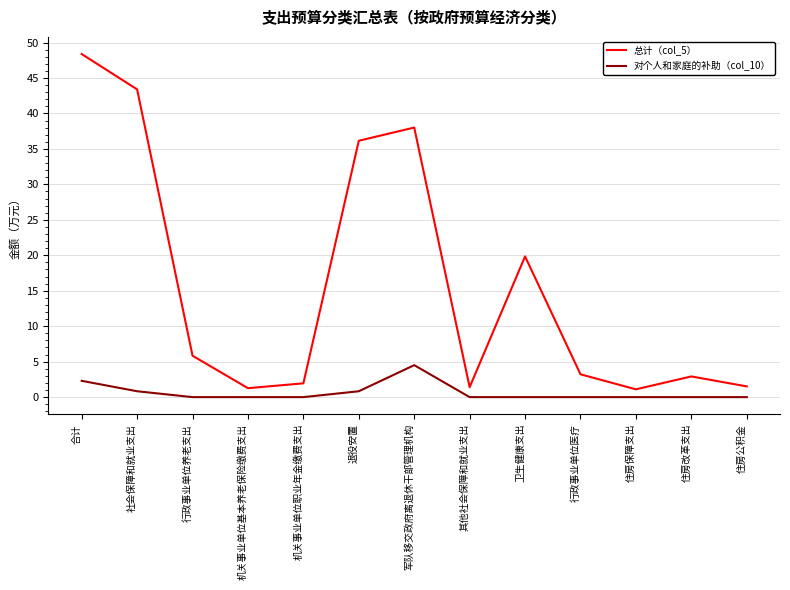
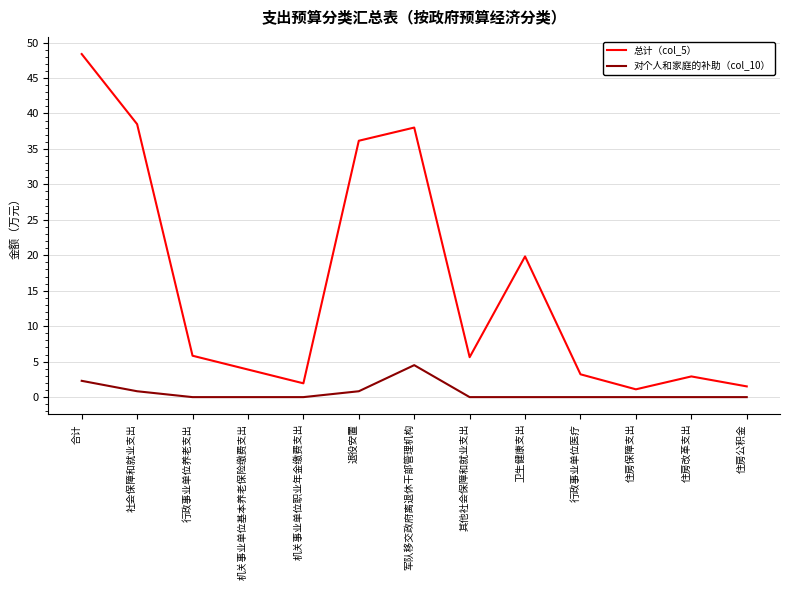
  {
    "总计（col_5）": {
      "合计": 48,
-     "社会保障和就业支出": 43,
+     "社会保障和就业支出": 38,
      "行政事业单位养老支出": 6,
-     "机关事业单位基本养老保险缴费支出": 1,
+     "机关事业单位基本养老保险缴费支出": 4,
      "机关事业单位职业年金缴费支出": 2,
      "退役安置": 36,
      "军队移交政府离退休干部管理机构": 38,
-     "其他社会保障和就业支出": 1,
+     "其他社会保障和就业支出": 6,
      "卫生健康支出": 20,
      "行政事业单位医疗": 3,
      "住房保障支出": 1,
      "住房改革支出": 3,
      "住房公积金": 2
    },
    "对个人和家庭的补助（col_10）": {
      "合计": 2,
      "社会保障和就业支出": 1,
      "行政事业单位养老支出": 0,
      "机关事业单位基本养老保险缴费支出": 0,
      "机关事业单位职业年金缴费支出": 0,
      "退役安置": 1,
      "军队移交政府离退休干部管理机构": 5,
      "其他社会保障和就业支出": 0,
      "卫生健康支出": 0,
      "行政事业单位医疗": 0,
      "住房保障支出": 0,
      "住房改革支出": 0,
      "住房公积金": 0
    }
  }
